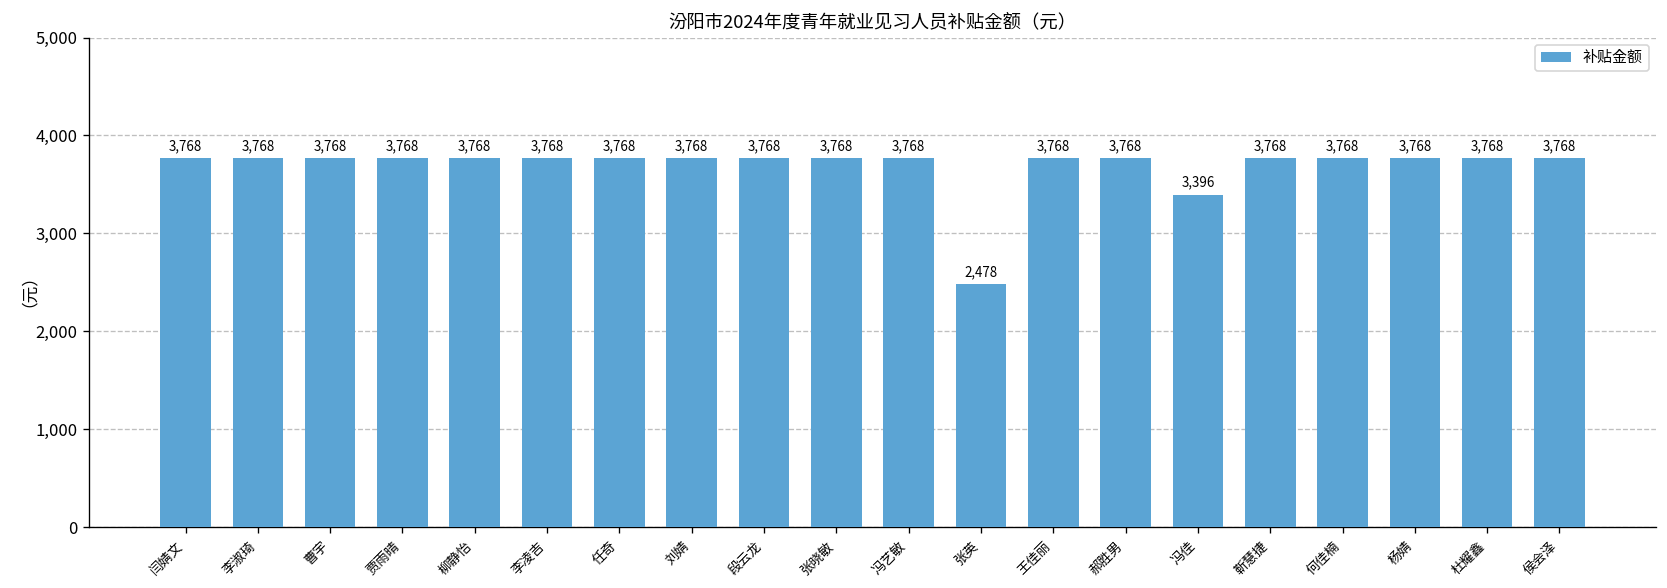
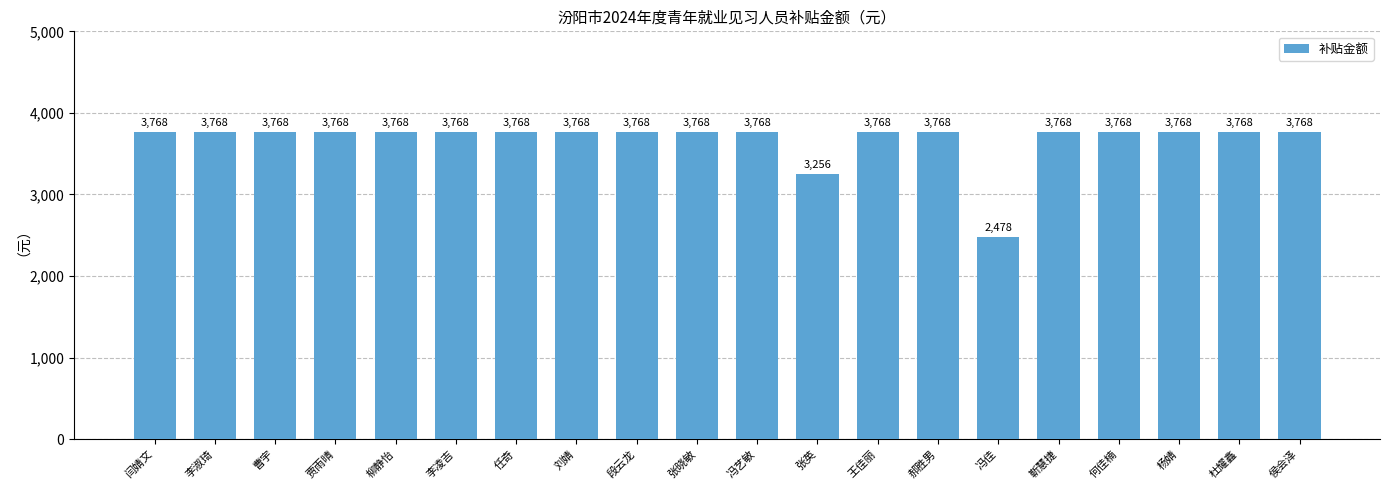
  {
    "闫婧文": "3,768",
    "李淑琦": "3,768",
    "曹宇": "3,768",
    "贾雨晴": "3,768",
    "柳静怡": "3,768",
    "李凌吉": "3,768",
    "任奇": "3,768",
    "刘婧": "3,768",
    "段云龙": "3,768",
    "张晓敏": "3,768",
    "冯艺敏": "3,768",
-   "张英": "2,478",
+   "张英": "3,256",
    "王佳丽": "3,768",
    "郝胜男": "3,768",
-   "冯佳": "3,396",
+   "冯佳": "2,478",
    "靳慧捷": "3,768",
    "何佳楠": "3,768",
    "杨婧": "3,768",
    "杜耀鑫": "3,768",
    "侯会泽": "3,768"
  }
